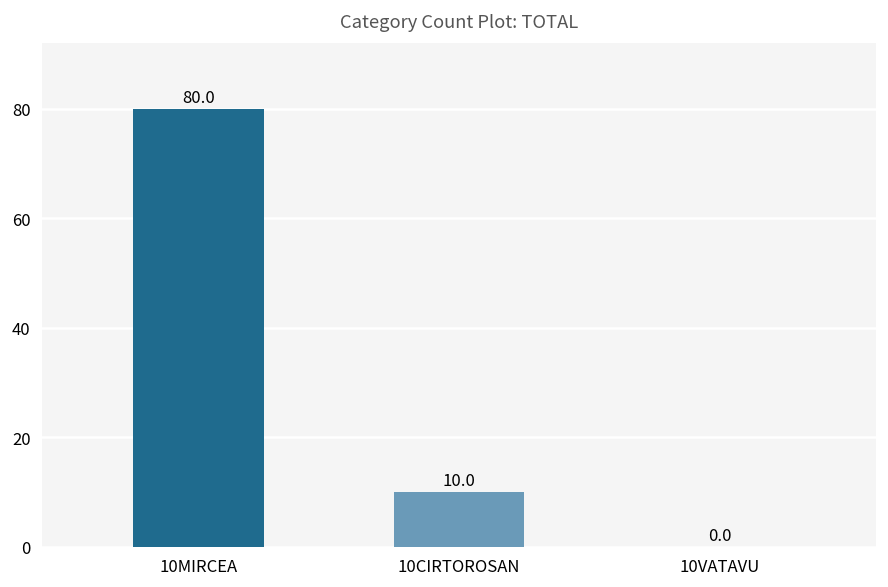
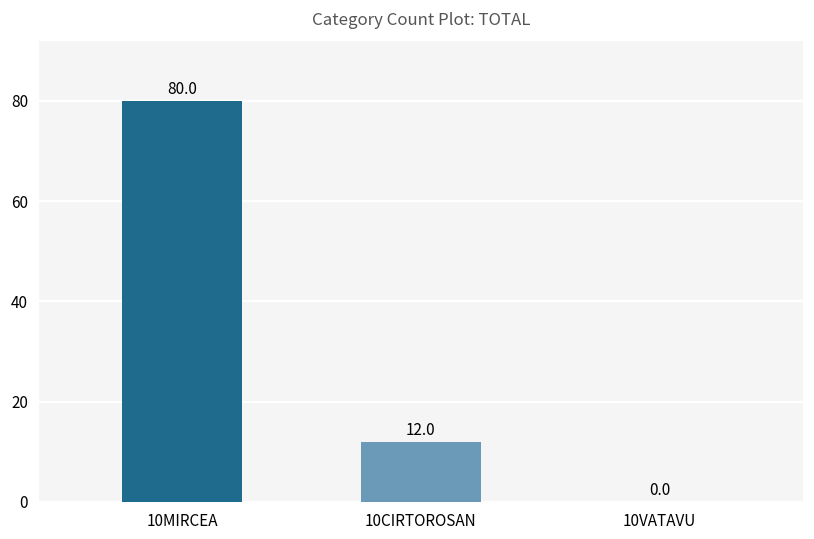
  {
    "10MIRCEA": 80.0,
-   "10CIRTOROSAN": 10.0,
+   "10CIRTOROSAN": 12.0,
    "10VATAVU": 0.0
  }
